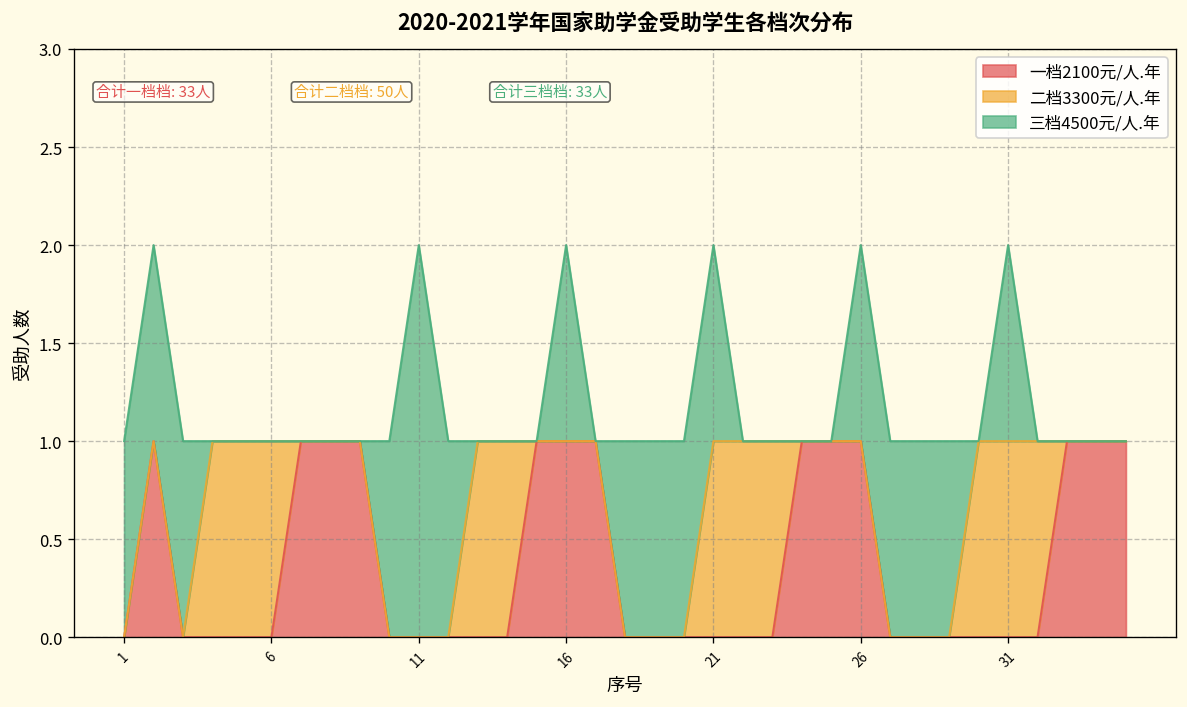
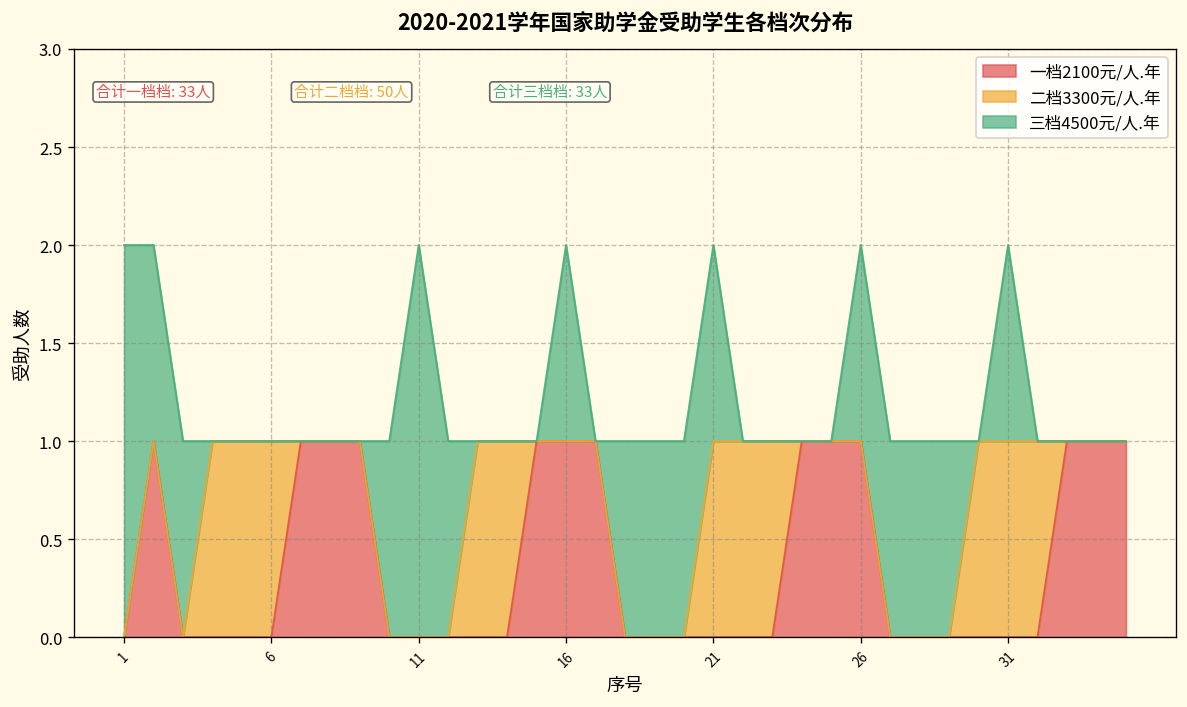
  {
    "一档2100元/人.年": {
      "6": 0,
      "21": 0,
      "31": 0
    },
    "二档3300元/人.年": {
      "21": 1,
      "31": 1
    },
    "三档4500元/人.年": {
-     "1": 1,
+     "1": 2,
      "11": 2,
      "16": 2,
      "21": 2,
      "26": 2,
      "31": 2
    }
  }
